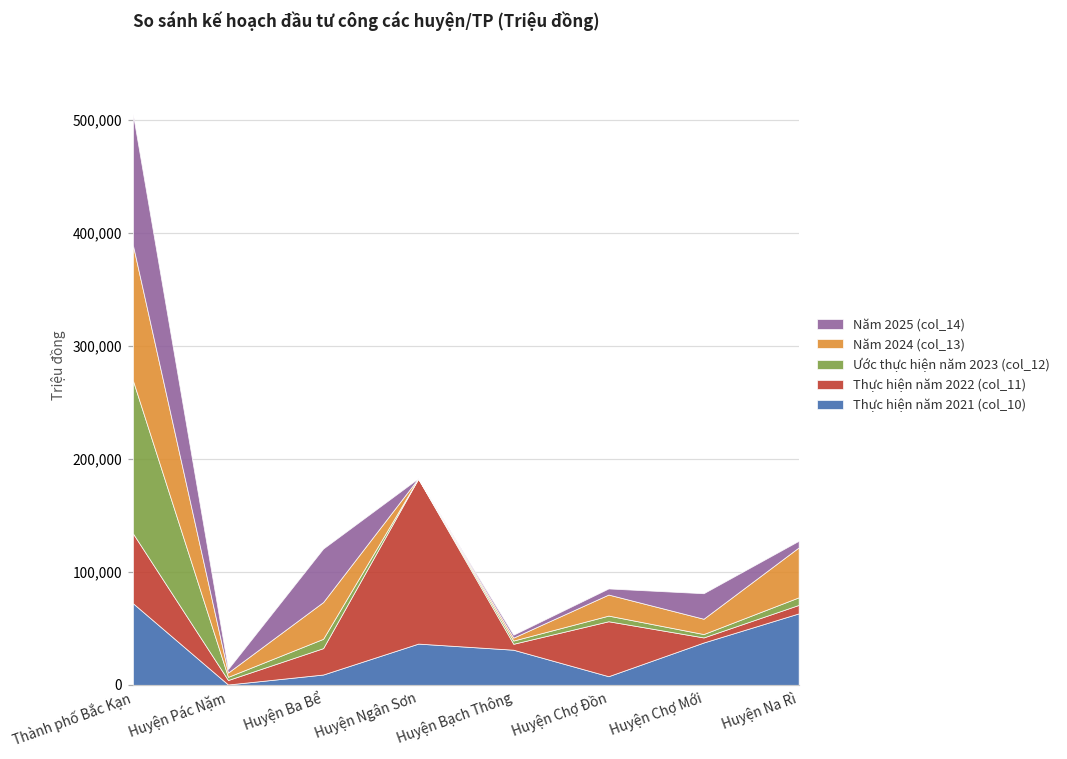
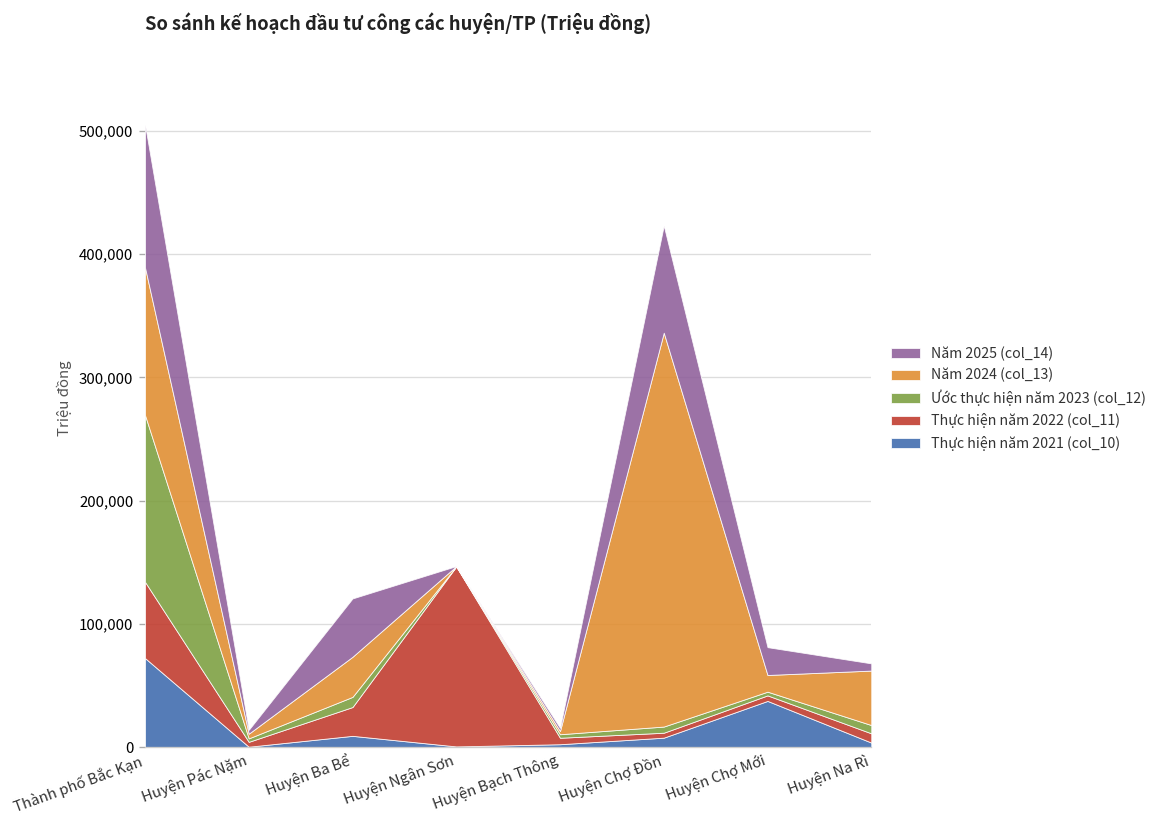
  {
    "Thực hiện năm 2021 (col_10)": {
      "Thành phố Bắc Kạn": "72,000",
      "Huyện Ba Bể": "9,000",
-     "Huyện Ngân Sơn": "37,000",
-     "Huyện Bạch Thông": "31,000",
+     "Huyện Ngân Sơn": "1,000",
+     "Huyện Bạch Thông": "2,000",
      "Huyện Chợ Đồn": "8,000",
      "Huyện Chợ Mới": "38,000",
-     "Huyện Na Rì": "63,000"
+     "Huyện Na Rì": "4,000"
    },
    "Thực hiện năm 2022 (col_11)": {
      "Thành phố Bắc Kạn": "62,000",
      "Huyện Pác Nặm": "4,000",
      "Huyện Ba Bể": "23,000",
      "Huyện Bạch Thông": "5,000",
-     "Huyện Chợ Đồn": "49,000",
+     "Huyện Chợ Đồn": "4,000",
      "Huyện Chợ Mới": "4,000",
      "Huyện Na Rì": "7,000"
    },
    "Ước thực hiện năm 2023 (col_12)": {
      "Thành phố Bắc Kạn": "135,000",
      "Huyện Pác Nặm": "3,000",
      "Huyện Ba Bể": "8,000",
      "Huyện Bạch Thông": "3,000",
      "Huyện Chợ Đồn": "5,000",
      "Huyện Chợ Mới": "3,000",
      "Huyện Na Rì": "7,000"
    },
    "Năm 2024 (col_13)": {
      "Thành phố Bắc Kạn": "120,000",
      "Huyện Pác Nặm": "4,000",
      "Huyện Ba Bể": "33,000",
      "Huyện Bạch Thông": "3,000",
-     "Huyện Chợ Đồn": "19,000",
+     "Huyện Chợ Đồn": "320,000",
      "Huyện Chợ Mới": "14,000",
      "Huyện Na Rì": "44,000"
    },
    "Năm 2025 (col_14)": {
      "Thành phố Bắc Kạn": "116,000",
      "Huyện Pác Nặm": "3,000",
      "Huyện Ba Bể": "47,000",
      "Huyện Bạch Thông": "3,000",
-     "Huyện Chợ Đồn": "5,000",
+     "Huyện Chợ Đồn": "87,000",
      "Huyện Chợ Mới": "23,000",
      "Huyện Na Rì": "6,000"
    }
  }
